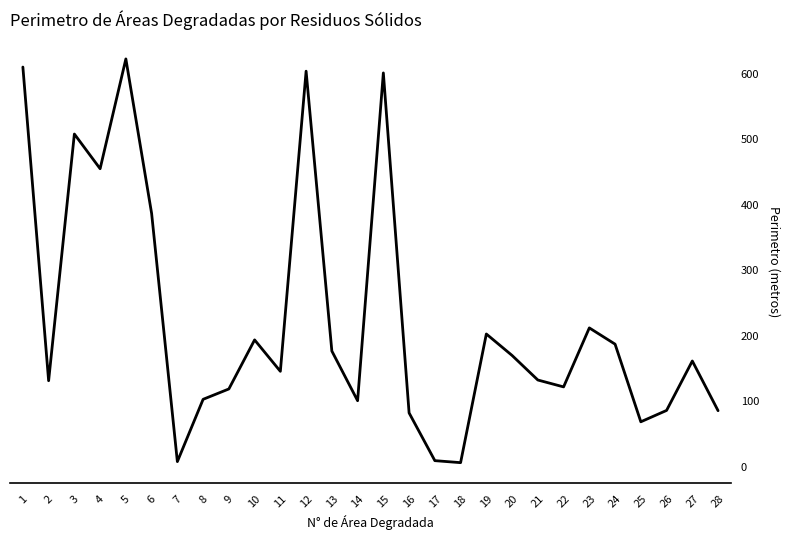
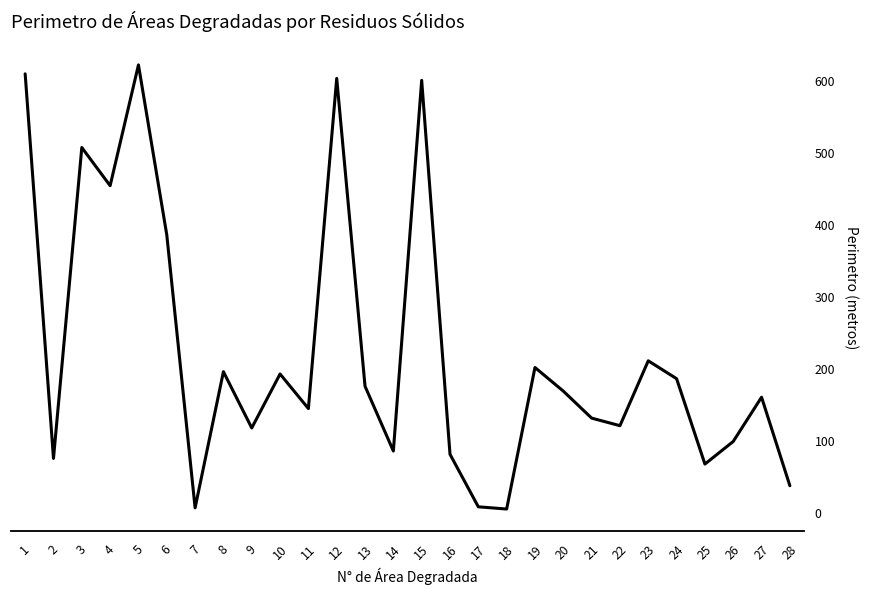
  {
    "1": 610,
-   "2": 130,
+   "2": 70,
    "3": 510,
    "4": 450,
    "5": 620,
    "6": 390,
    "7": 10,
-   "8": 100,
+   "8": 200,
    "9": 120,
    "10": 190,
    "11": 140,
    "12": 600,
    "13": 180,
-   "14": 100,
+   "14": 90,
    "15": 600,
    "16": 80,
    "17": 10,
    "18": 0,
    "19": 200,
    "20": 170,
    "21": 130,
    "22": 120,
    "23": 210,
    "24": 190,
    "25": 70,
-   "26": 80,
+   "26": 100,
    "27": 160,
-   "28": 80
+   "28": 40
  }
